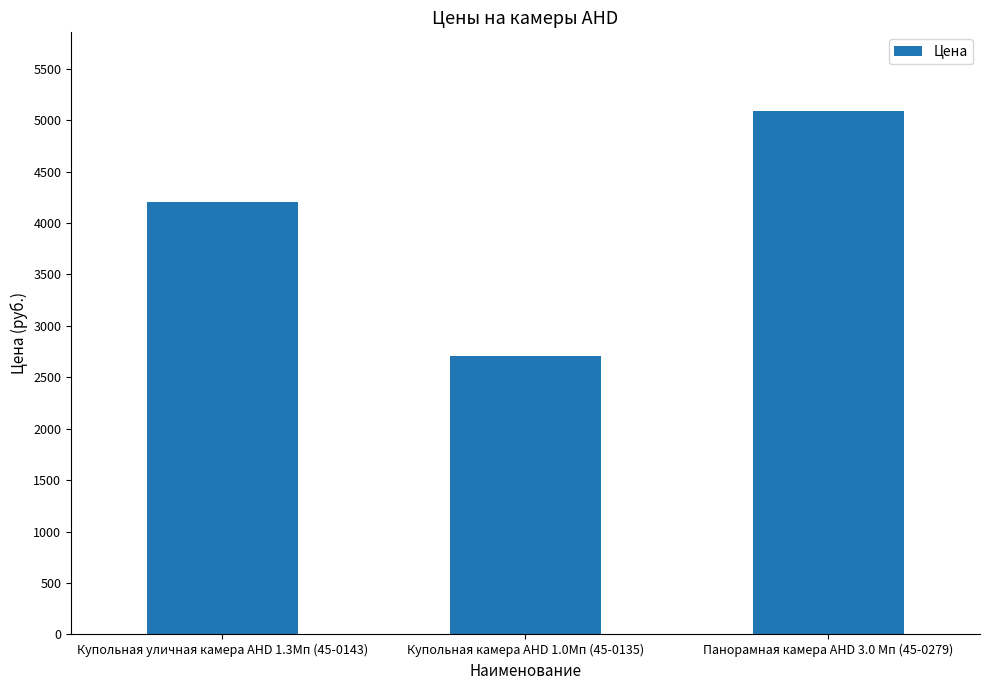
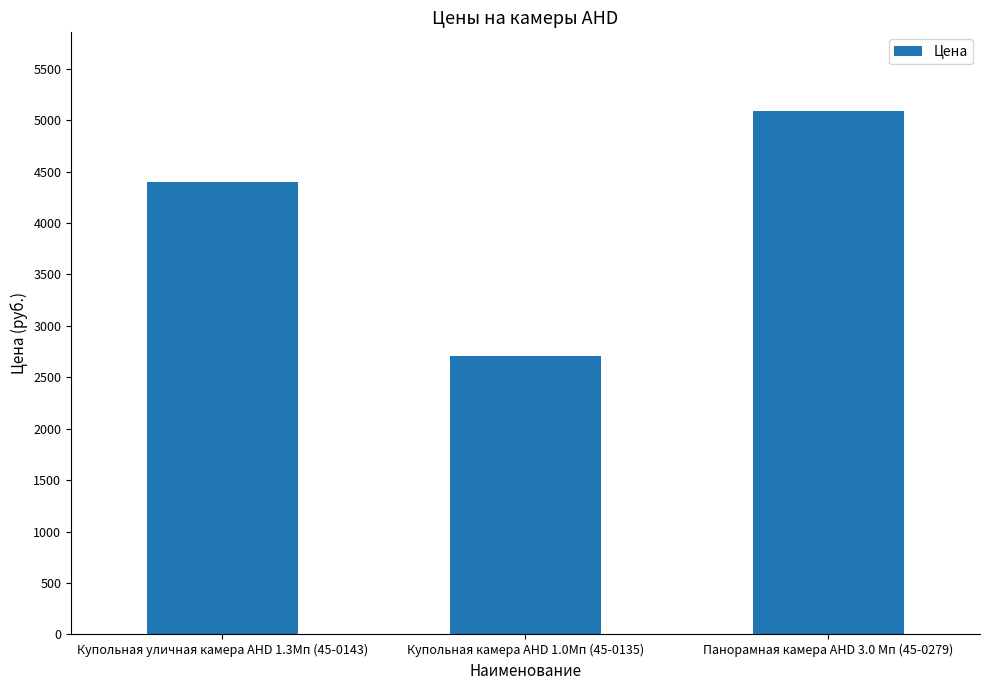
  {
-   "Купольная уличная камера AHD 1.3Мп (45-0143)": 4200,
+   "Купольная уличная камера AHD 1.3Мп (45-0143)": 4400,
    "Купольная камера AHD 1.0Мп (45-0135)": 2710,
    "Панорамная камера AHD 3.0 Мп (45-0279)": 5090
  }
